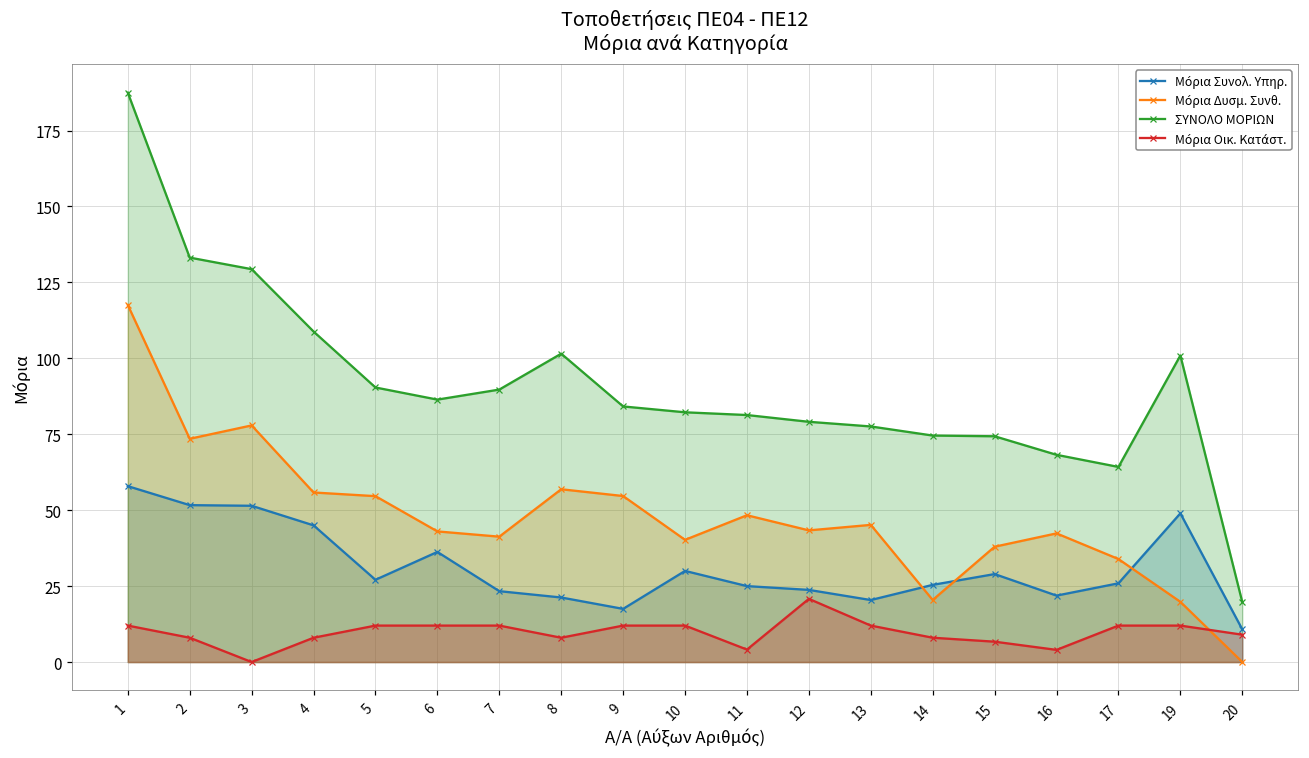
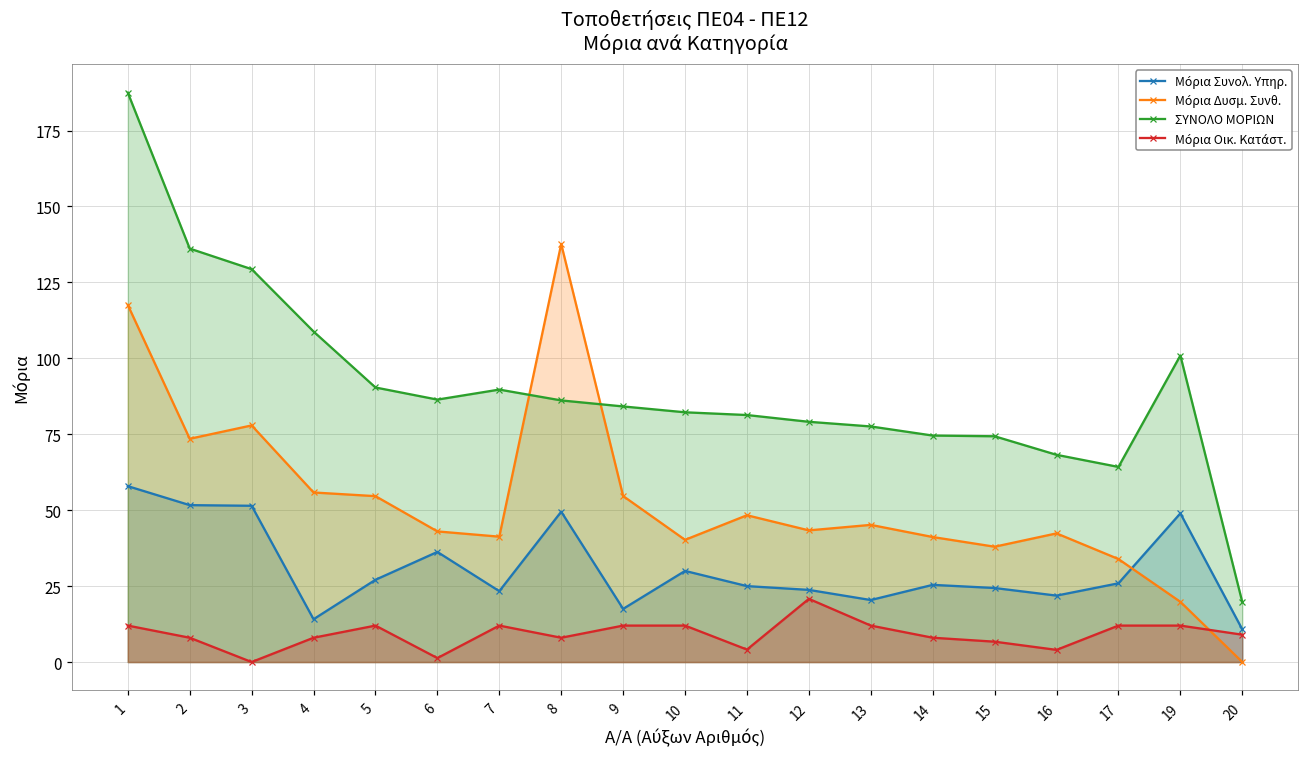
  {
    "Μόρια Συνολ. Υπηρ.": {
      "1": 58,
      "2": 52,
      "3": 51,
-     "4": 45,
+     "4": 14,
      "5": 27,
      "6": 36,
      "7": 23,
-     "8": 21,
+     "8": 50,
      "9": 18,
      "10": 30,
      "11": 25,
      "12": 24,
      "13": 20,
      "14": 25,
-     "15": 29,
+     "15": 24,
      "16": 22,
      "17": 26,
      "19": 49,
      "20": 11
    },
    "Μόρια Δυσμ. Συνθ.": {
      "1": 118,
      "2": 74,
      "3": 78,
      "4": 56,
      "5": 55,
      "6": 43,
      "7": 41,
-     "8": 57,
+     "8": 138,
      "9": 55,
      "10": 40,
      "11": 48,
      "12": 43,
      "13": 45,
-     "14": 20,
+     "14": 41,
      "15": 38,
      "16": 42,
      "17": 34,
      "19": 20,
      "20": 0
    },
    "ΣΥΝΟΛΟ ΜΟΡΙΩΝ": {
      "1": 187,
-     "2": 133,
+     "2": 136,
      "3": 129,
      "4": 109,
      "5": 90,
      "6": 86,
      "7": 90,
-     "8": 102,
+     "8": 86,
      "9": 84,
      "10": 82,
      "11": 81,
      "12": 79,
      "13": 78,
      "14": 75,
      "15": 74,
      "16": 68,
      "17": 64,
      "19": 101,
      "20": 20
    },
    "Μόρια Οικ. Κατάστ.": {
      "1": 12,
      "2": 8,
      "3": 0,
      "4": 8,
      "5": 12,
-     "6": 12,
+     "6": 1,
      "7": 12,
      "8": 8,
      "9": 12,
      "10": 12,
      "11": 4,
      "12": 21,
      "13": 12,
      "14": 8,
      "15": 7,
      "16": 4,
      "17": 12,
      "19": 12,
      "20": 9
    }
  }
